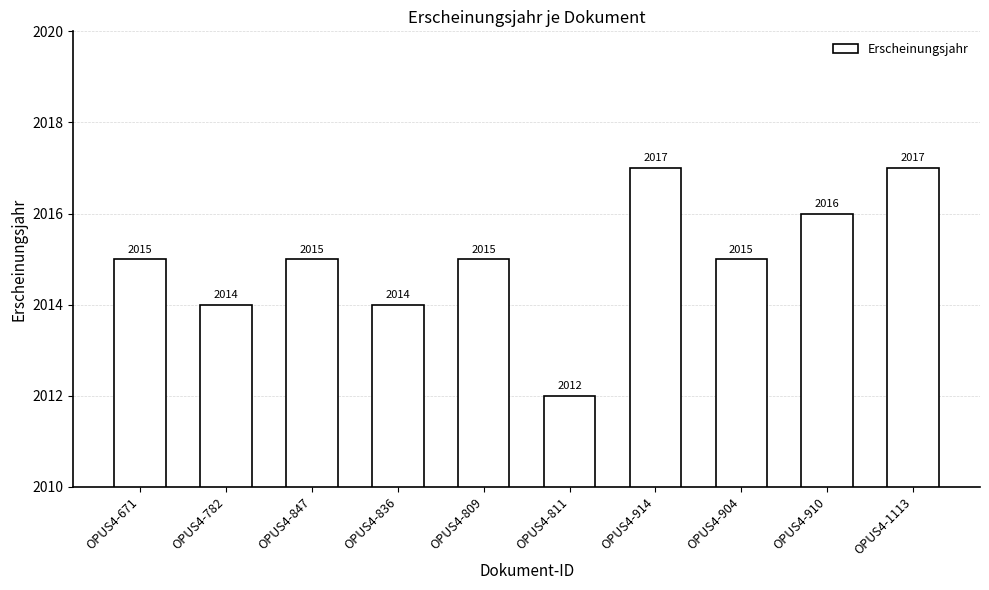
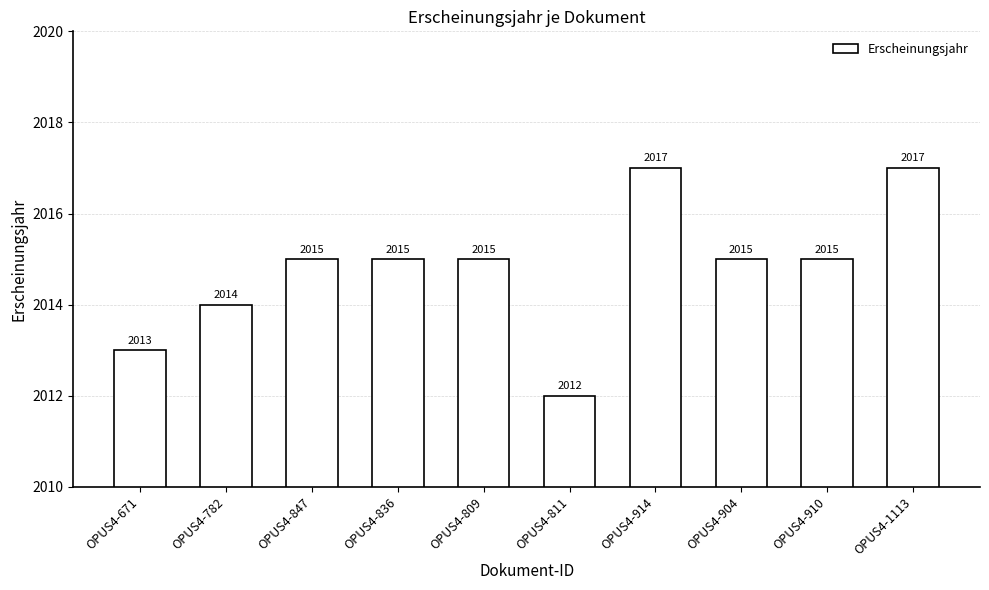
  {
-   "OPUS4-671": 2015,
+   "OPUS4-671": 2013,
    "OPUS4-782": 2014,
    "OPUS4-847": 2015,
-   "OPUS4-836": 2014,
+   "OPUS4-836": 2015,
    "OPUS4-809": 2015,
    "OPUS4-811": 2012,
    "OPUS4-914": 2017,
    "OPUS4-904": 2015,
-   "OPUS4-910": 2016,
+   "OPUS4-910": 2015,
    "OPUS4-1113": 2017
  }
